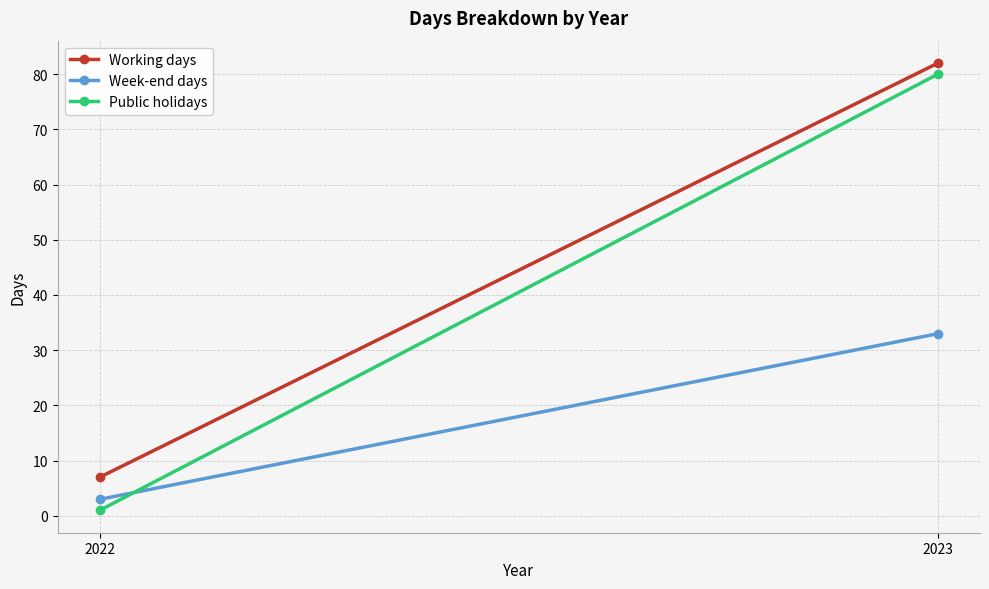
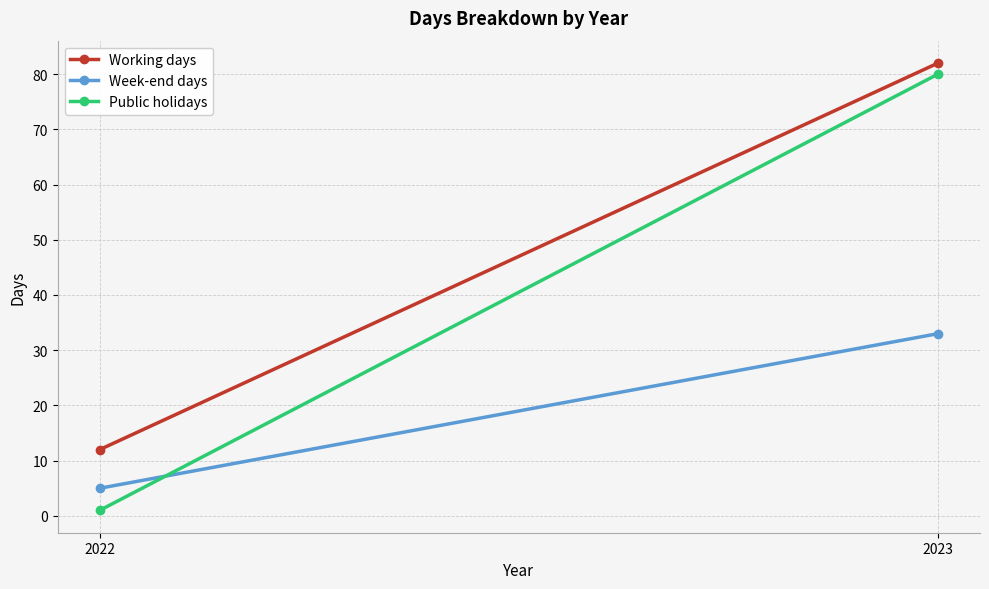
  {
    "Working days": {
-     "2022": 7,
+     "2022": 12,
      "2023": 82
    },
    "Week-end days": {
-     "2022": 3,
+     "2022": 5,
      "2023": 33
    },
    "Public holidays": {
      "2022": 1,
      "2023": 80
    }
  }
